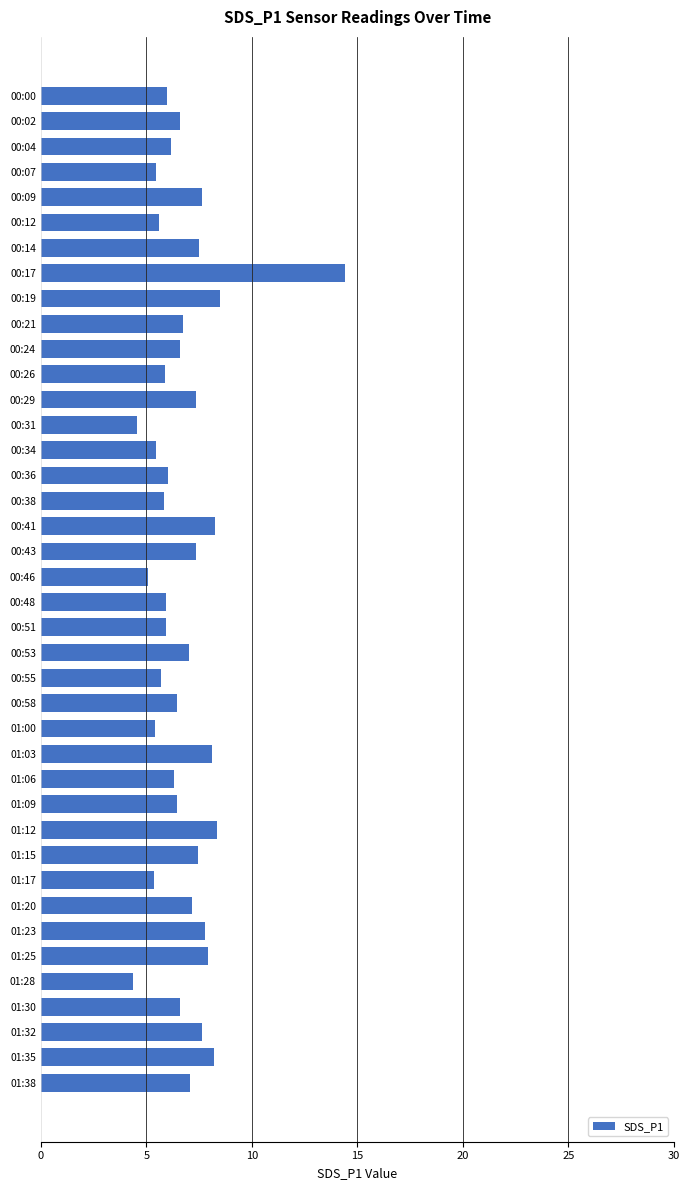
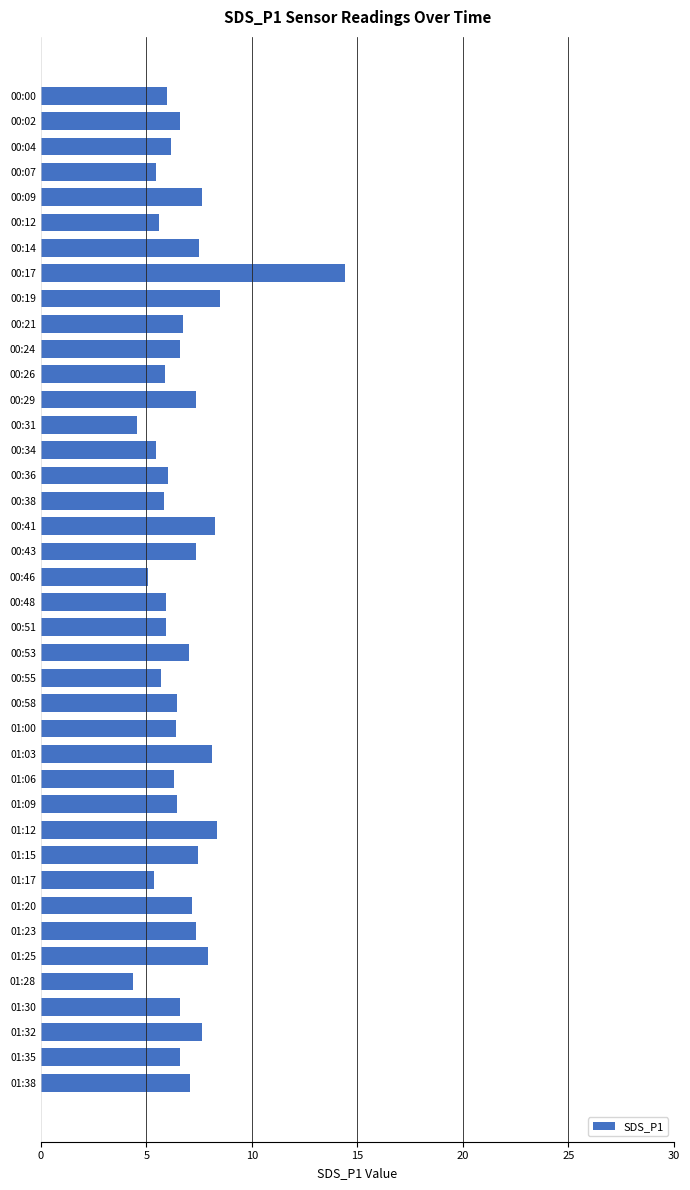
  {
    "00:00": 6.0,
    "00:02": 6.6,
    "00:04": 6.2,
    "00:07": 5.5,
    "00:09": 7.6,
    "00:12": 5.6,
    "00:14": 7.5,
    "00:17": 14.4,
    "00:19": 8.5,
    "00:21": 6.8,
    "00:24": 6.6,
    "00:26": 5.9,
    "00:29": 7.4,
    "00:31": 4.5,
    "00:34": 5.5,
    "00:36": 6.0,
    "00:38": 5.9,
    "00:41": 8.3,
    "00:43": 7.4,
    "00:46": 5.1,
    "00:48": 5.9,
    "00:51": 5.9,
    "00:53": 7.0,
    "00:55": 5.7,
    "00:58": 6.5,
-   "01:00": 5.4,
+   "01:00": 6.4,
    "01:03": 8.1,
    "01:06": 6.3,
    "01:09": 6.4,
    "01:12": 8.3,
    "01:15": 7.4,
    "01:17": 5.4,
    "01:20": 7.2,
-   "01:23": 7.8,
+   "01:23": 7.4,
    "01:25": 7.9,
    "01:28": 4.4,
    "01:30": 6.6,
    "01:32": 7.7,
-   "01:35": 8.2,
+   "01:35": 6.6,
    "01:38": 7.1
  }
